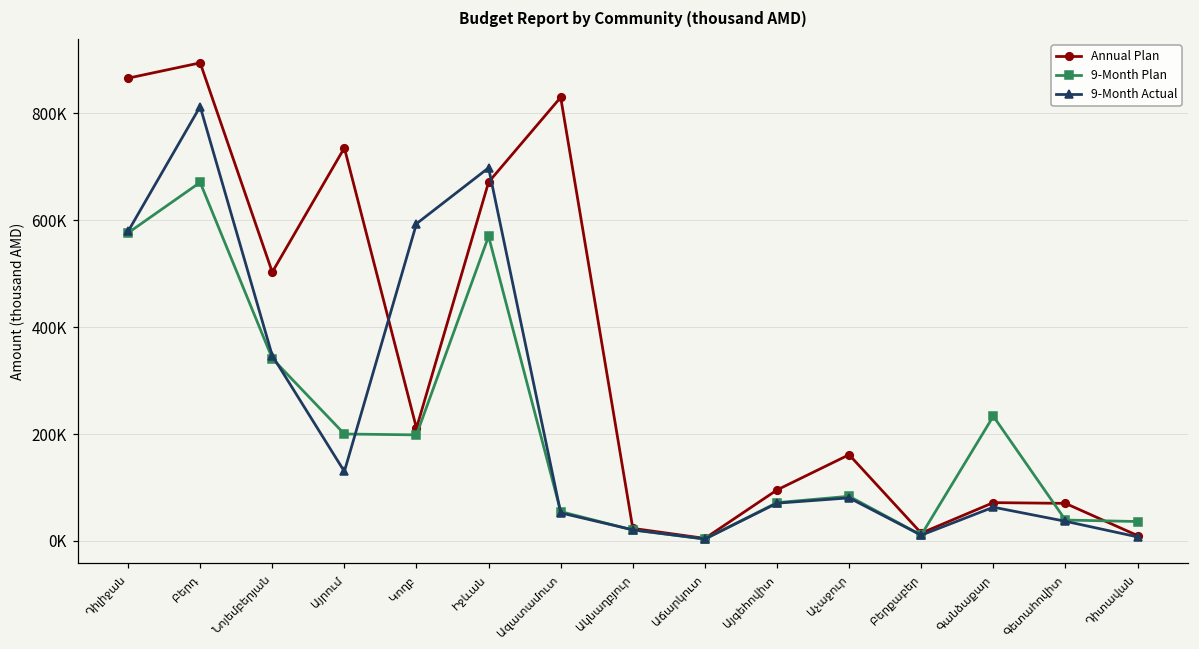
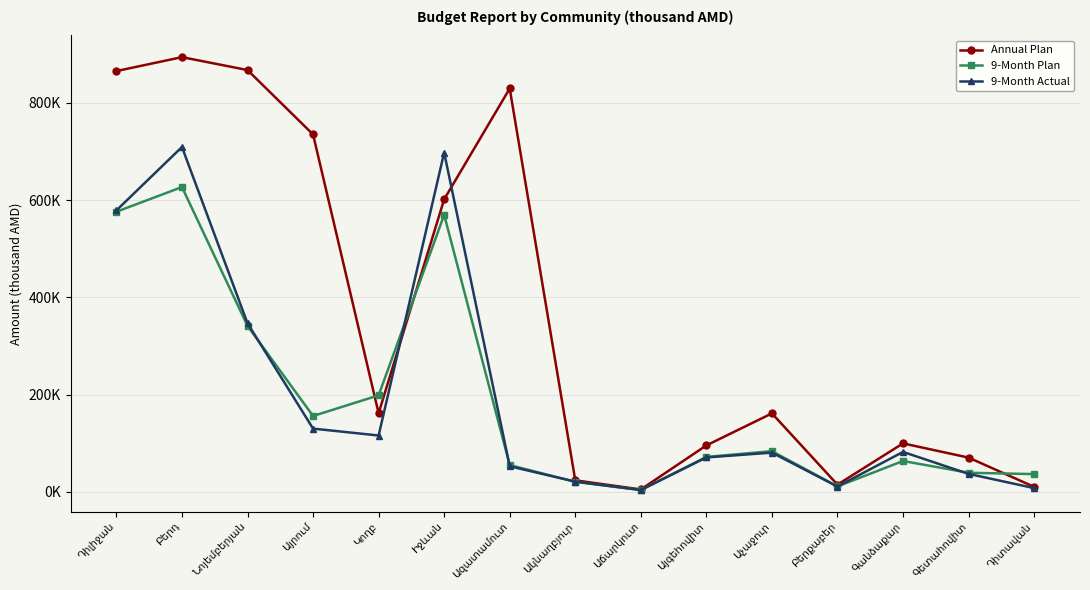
  {
    "Annual Plan": {
      "Դիլիջան": 870000,
      "Բերդ": 890000,
-     "Նոյեմբերյան": 500000,
+     "Նոյեմբերյան": 870000,
      "Այրում": 740000,
-     "Կողբ": 210000,
-     "Իջևան": 670000,
+     "Կողբ": 160000,
+     "Իջևան": 600000,
      "Ազատամուտ": 830000,
      "Այգեհովիտ": 100000,
      "Աչաջուր": 160000,
-     "Գանձաքար": 70000,
+     "Գանձաքար": 100000,
      "Գետահովիտ": 70000
    },
    "9-Month Plan": {
-     "Բերդ": 670000,
+     "Բերդ": 630000,
      "Նոյեմբերյան": 340000,
-     "Այրում": 200000,
+     "Այրում": 160000,
      "Կողբ": 200000,
      "Իջևան": 570000,
-     "Գանձաքար": 230000,
+     "Գանձաքար": 60000,
      "Դիտավան": 40000
    },
    "9-Month Actual": {
-     "Բերդ": 810000,
+     "Բերդ": 710000,
      "Նոյեմբերյան": 350000,
      "Այրում": 130000,
-     "Կողբ": 590000,
+     "Կողբ": 120000,
      "Իջևան": 700000,
-     "Գանձաքար": 60000
+     "Գանձաքար": 80000
    }
  }
